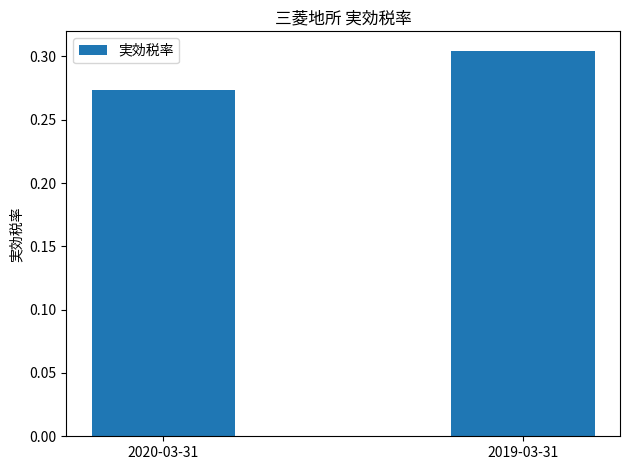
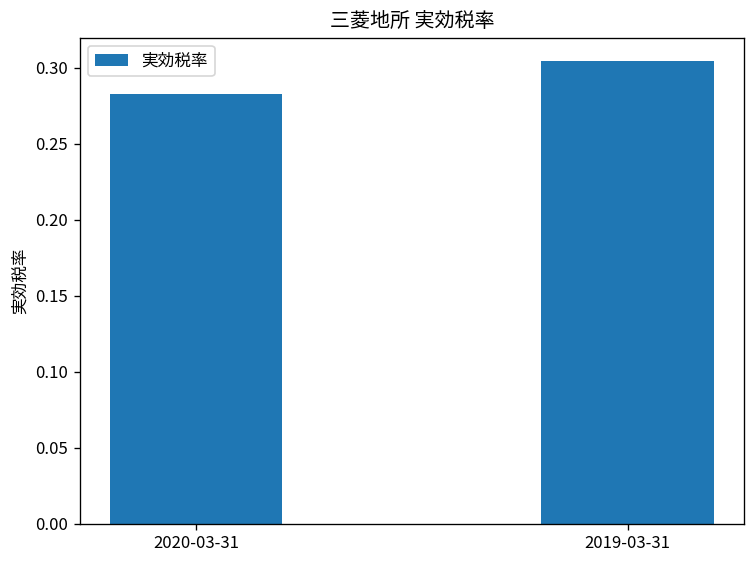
  {
-   "2020-03-31": 0.273,
+   "2020-03-31": 0.283,
    "2019-03-31": 0.305
  }
